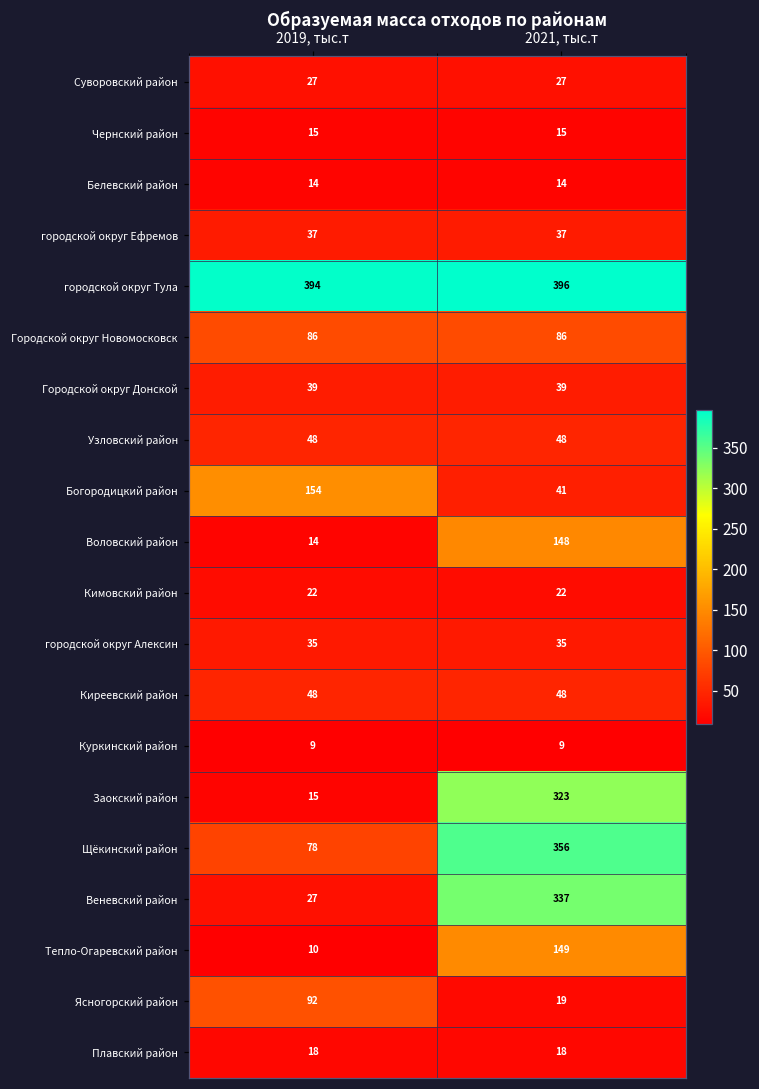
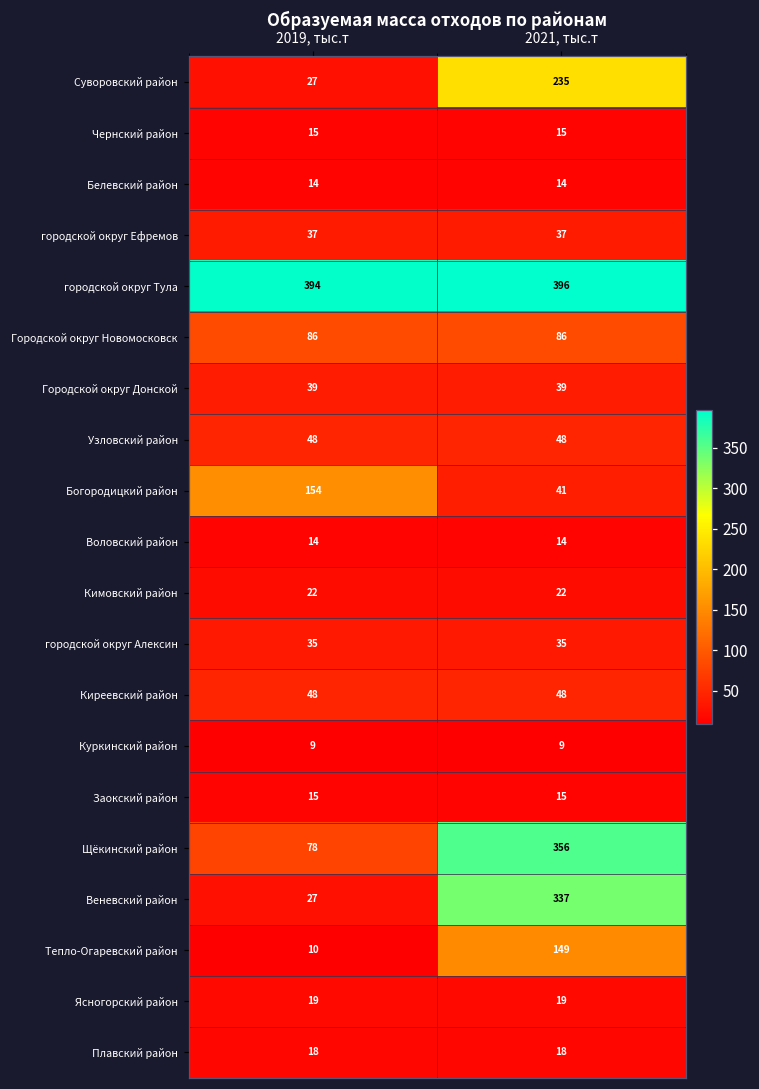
  {
    "Суворовский район": {
      "2019, тыс.т": 27,
-     "2021, тыс.т": 27
+     "2021, тыс.т": 235
    },
    "Чернский район": {
      "2019, тыс.т": 15,
      "2021, тыс.т": 15
    },
    "Белевский район": {
      "2019, тыс.т": 14,
      "2021, тыс.т": 14
    },
    "городской округ Ефремов": {
      "2019, тыс.т": 37,
      "2021, тыс.т": 37
    },
    "городской округ Тула": {
      "2019, тыс.т": 394,
      "2021, тыс.т": 396
    },
    "Городской округ Новомосковск": {
      "2019, тыс.т": 86,
      "2021, тыс.т": 86
    },
    "Городской округ Донской": {
      "2019, тыс.т": 39,
      "2021, тыс.т": 39
    },
    "Узловский район": {
      "2019, тыс.т": 48,
      "2021, тыс.т": 48
    },
    "Богородицкий район": {
      "2019, тыс.т": 154,
      "2021, тыс.т": 41
    },
    "Воловский район": {
      "2019, тыс.т": 14,
-     "2021, тыс.т": 148
+     "2021, тыс.т": 14
    },
    "Кимовский район": {
      "2019, тыс.т": 22,
      "2021, тыс.т": 22
    },
    "городской округ Алексин": {
      "2019, тыс.т": 35,
      "2021, тыс.т": 35
    },
    "Киреевский район": {
      "2019, тыс.т": 48,
      "2021, тыс.т": 48
    },
    "Куркинский район": {
      "2019, тыс.т": 9,
      "2021, тыс.т": 9
    },
    "Заокский район": {
      "2019, тыс.т": 15,
-     "2021, тыс.т": 323
+     "2021, тыс.т": 15
    },
    "Щёкинский район": {
      "2019, тыс.т": 78,
      "2021, тыс.т": 356
    },
    "Веневский район": {
      "2019, тыс.т": 27,
      "2021, тыс.т": 337
    },
    "Тепло-Огаревский район": {
      "2019, тыс.т": 10,
      "2021, тыс.т": 149
    },
    "Ясногорский район": {
-     "2019, тыс.т": 92,
+     "2019, тыс.т": 19,
      "2021, тыс.т": 19
    },
    "Плавский район": {
      "2019, тыс.т": 18,
      "2021, тыс.т": 18
    }
  }
